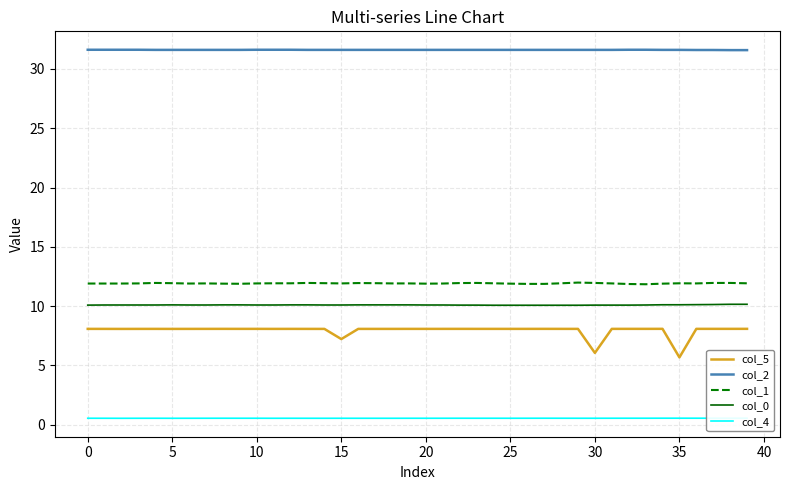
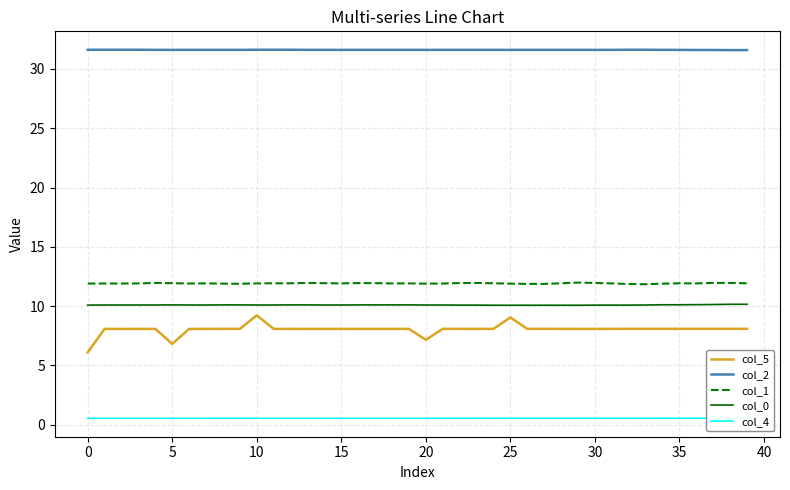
  {
    "col_5": {
-     "0": 8.1,
-     "5": 8.1,
-     "10": 8.1,
-     "15": 7.2,
-     "20": 8.1,
-     "25": 8.1,
-     "30": 6.1,
-     "35": 5.7
+     "0": 6.1,
+     "5": 6.8,
+     "10": 9.2,
+     "15": 8.1,
+     "20": 7.2,
+     "25": 9.1,
+     "30": 8.1,
+     "35": 8.1
    },
    "col_2": {
      "0": 31.6,
      "5": 31.6,
      "10": 31.6,
      "15": 31.6,
      "20": 31.6,
      "25": 31.6,
      "30": 31.6,
      "35": 31.6
    },
    "col_4": {
      "0": 0.6,
      "5": 0.5,
      "10": 0.6,
      "15": 0.6,
      "20": 0.6,
      "25": 0.6,
      "30": 0.6,
      "35": 0.6
    }
  }
